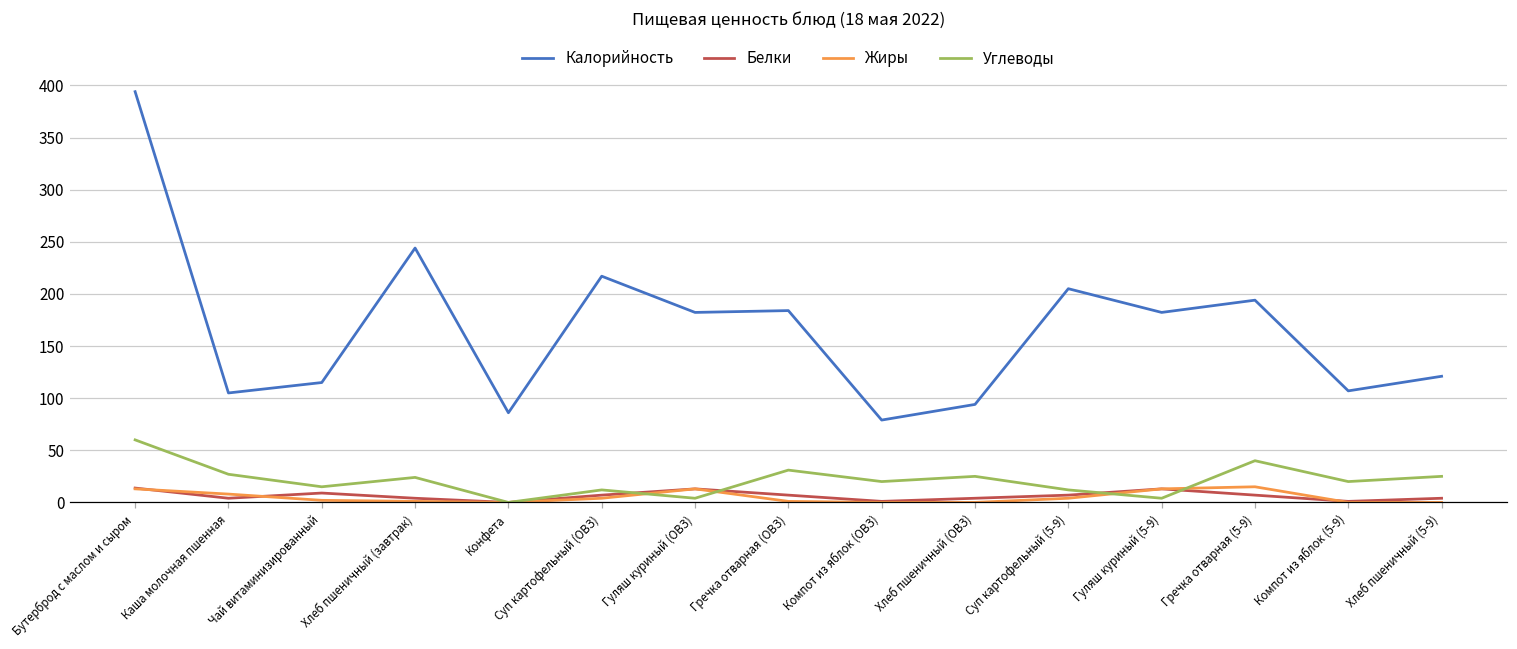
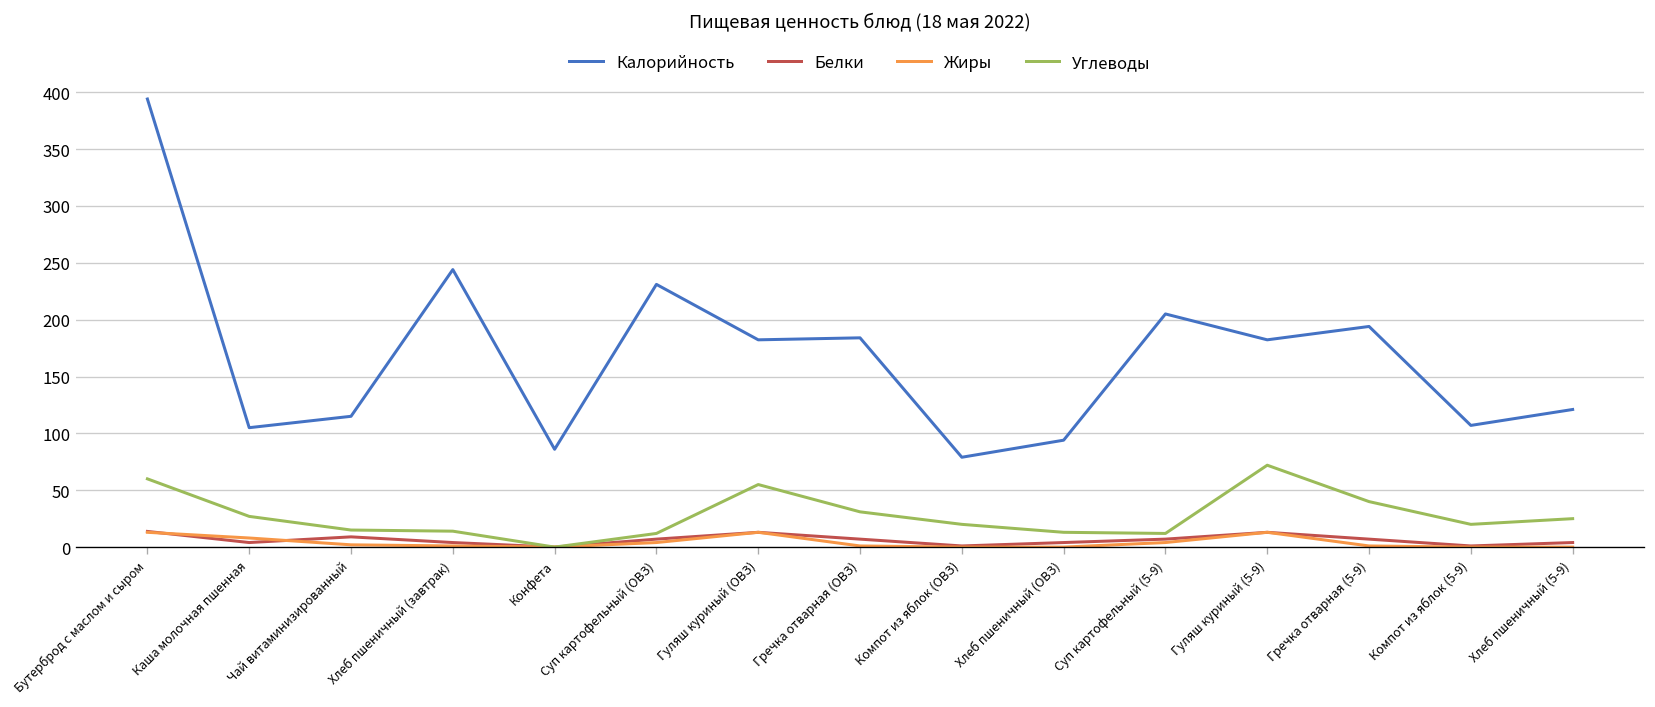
  {
    "Калорийность": {
      "Бутерброд с маслом и сыром": 390,
      "Каша молочная пшенная": 110,
      "Чай витаминизированный": 120,
      "Хлеб пшеничный (завтрак)": 240,
      "Конфета": 90,
-     "Суп картофельный (ОВЗ)": 220,
+     "Суп картофельный (ОВЗ)": 230,
      "Гуляш куриный (ОВЗ)": 180,
      "Гречка отварная (ОВЗ)": 180,
      "Компот из яблок (ОВЗ)": 80,
      "Хлеб пшеничный (ОВЗ)": 90,
      "Суп картофельный (5-9)": 210,
      "Гуляш куриный (5-9)": 180,
      "Гречка отварная (5-9)": 190,
      "Компот из яблок (5-9)": 110,
      "Хлеб пшеничный (5-9)": 120
    },
    "Белки": {
      "Каша молочная пшенная": 0,
      "Чай витаминизированный": 10,
      "Хлеб пшеничный (завтрак)": 0,
      "Суп картофельный (ОВЗ)": 10,
      "Гречка отварная (ОВЗ)": 10,
      "Хлеб пшеничный (ОВЗ)": 0,
      "Суп картофельный (5-9)": 10,
      "Гречка отварная (5-9)": 10,
      "Хлеб пшеничный (5-9)": 0
    },
    "Жиры": {
      "Каша молочная пшенная": 10,
      "Чай витаминизированный": 0,
      "Хлеб пшеничный (завтрак)": 0,
      "Суп картофельный (ОВЗ)": 0,
      "Гречка отварная (ОВЗ)": 0,
      "Хлеб пшеничный (ОВЗ)": 0,
      "Суп картофельный (5-9)": 0,
-     "Гречка отварная (5-9)": 20,
+     "Гречка отварная (5-9)": 0,
      "Хлеб пшеничный (5-9)": 0
    },
    "Углеводы": {
      "Бутерброд с маслом и сыром": 60,
      "Каша молочная пшенная": 30,
      "Чай витаминизированный": 20,
-     "Хлеб пшеничный (завтрак)": 20,
+     "Хлеб пшеничный (завтрак)": 10,
      "Суп картофельный (ОВЗ)": 10,
-     "Гуляш куриный (ОВЗ)": 0,
+     "Гуляш куриный (ОВЗ)": 60,
      "Гречка отварная (ОВЗ)": 30,
      "Компот из яблок (ОВЗ)": 20,
-     "Хлеб пшеничный (ОВЗ)": 30,
+     "Хлеб пшеничный (ОВЗ)": 10,
      "Суп картофельный (5-9)": 10,
-     "Гуляш куриный (5-9)": 0,
+     "Гуляш куриный (5-9)": 70,
      "Гречка отварная (5-9)": 40,
      "Компот из яблок (5-9)": 20,
      "Хлеб пшеничный (5-9)": 30
    }
  }
